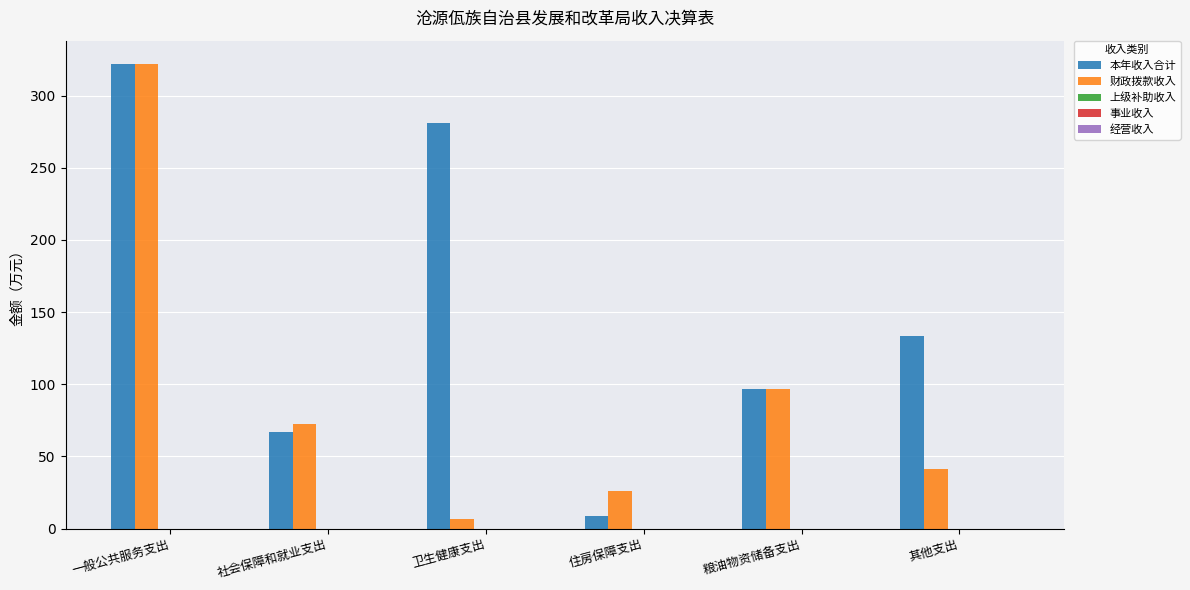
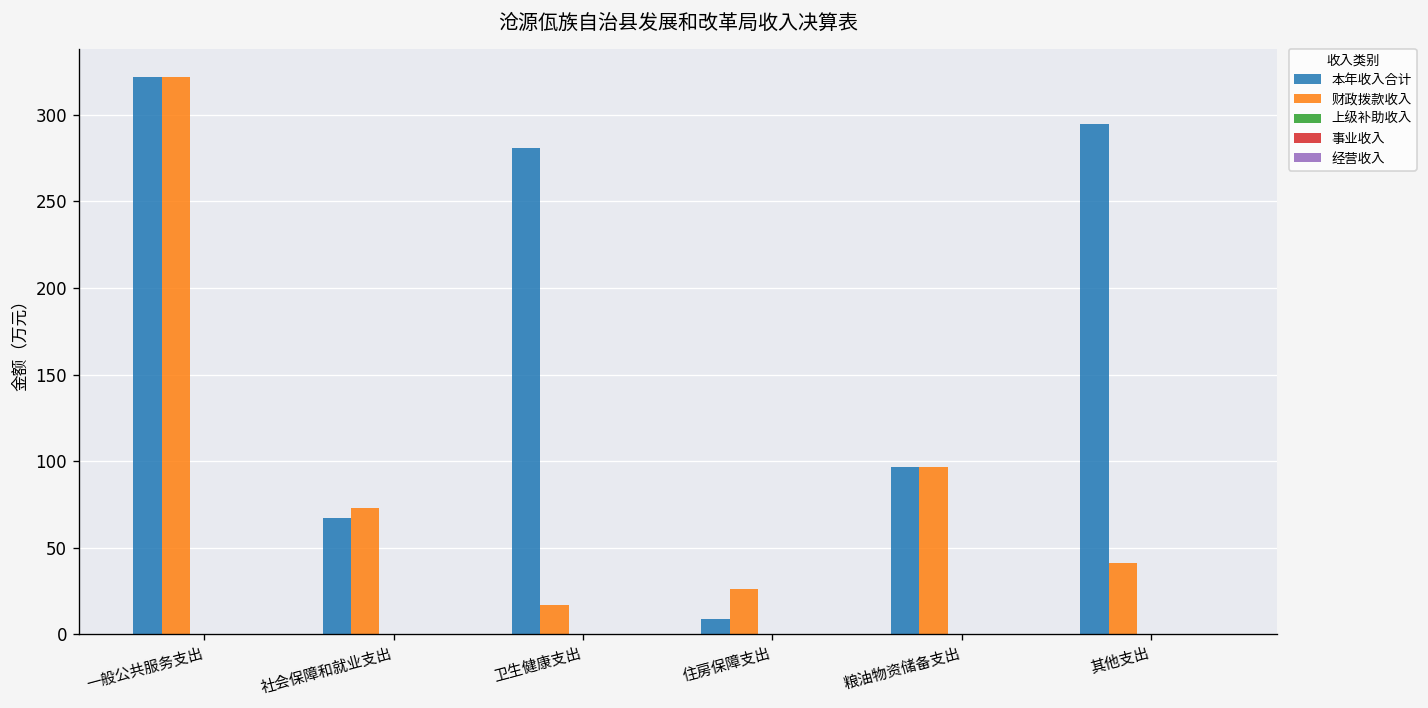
  {
    "本年收入合计": {
      "一般公共服务支出": 322,
      "社会保障和就业支出": 67,
      "卫生健康支出": 281,
      "住房保障支出": 9,
      "粮油物资储备支出": 96,
-     "其他支出": 133
+     "其他支出": 295
    },
    "财政拨款收入": {
      "一般公共服务支出": 322,
      "社会保障和就业支出": 73,
-     "卫生健康支出": 6,
+     "卫生健康支出": 17,
      "住房保障支出": 26,
      "粮油物资储备支出": 96,
      "其他支出": 41
    },
    "上级补助收入": {
      "一般公共服务支出": 0,
      "社会保障和就业支出": 0,
      "卫生健康支出": 0,
      "住房保障支出": 0,
      "粮油物资储备支出": 0,
      "其他支出": 0
    },
    "事业收入": {
      "一般公共服务支出": 0,
      "社会保障和就业支出": 0,
      "卫生健康支出": 0,
      "住房保障支出": 0,
      "粮油物资储备支出": 0,
      "其他支出": 0
    },
    "经营收入": {
      "一般公共服务支出": 0,
      "社会保障和就业支出": 0,
      "卫生健康支出": 0,
      "住房保障支出": 0,
      "粮油物资储备支出": 0,
      "其他支出": 0
    }
  }
